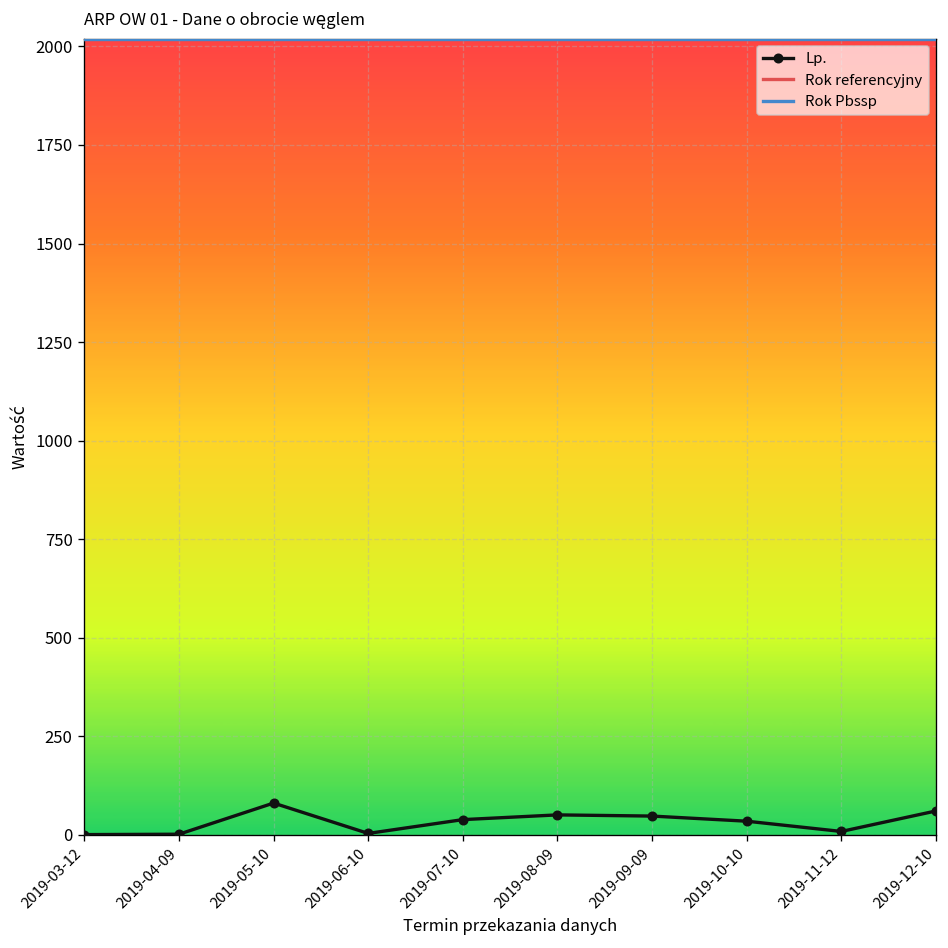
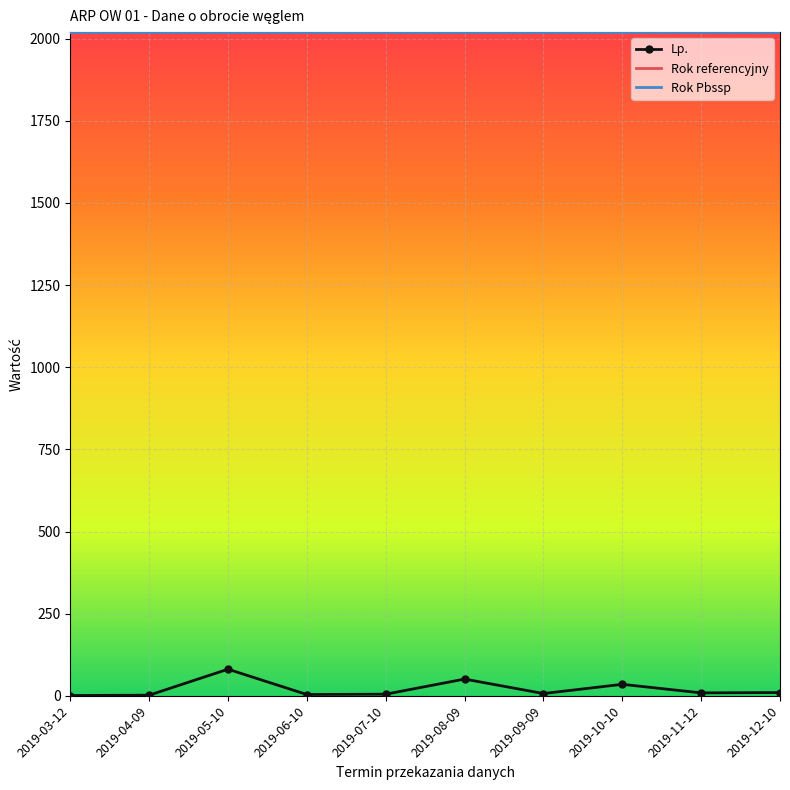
  {
    "Lp.": {
      "2019-03-12": 0,
      "2019-04-09": 0,
      "2019-05-10": 80,
      "2019-06-10": 0,
-     "2019-07-10": 40,
+     "2019-07-10": 10,
      "2019-08-09": 50,
-     "2019-09-09": 50,
+     "2019-09-09": 10,
      "2019-10-10": 40,
      "2019-11-12": 10,
-     "2019-12-10": 60
+     "2019-12-10": 10
    },
    "Rok Pbssp": {
      "2019-03-12": 2020,
      "2019-04-09": 2020,
      "2019-05-10": 2020,
      "2019-06-10": 2020,
      "2019-07-10": 2020,
      "2019-08-09": 2020,
      "2019-09-09": 2020,
      "2019-10-10": 2020,
      "2019-11-12": 2020,
      "2019-12-10": 2020
    }
  }
